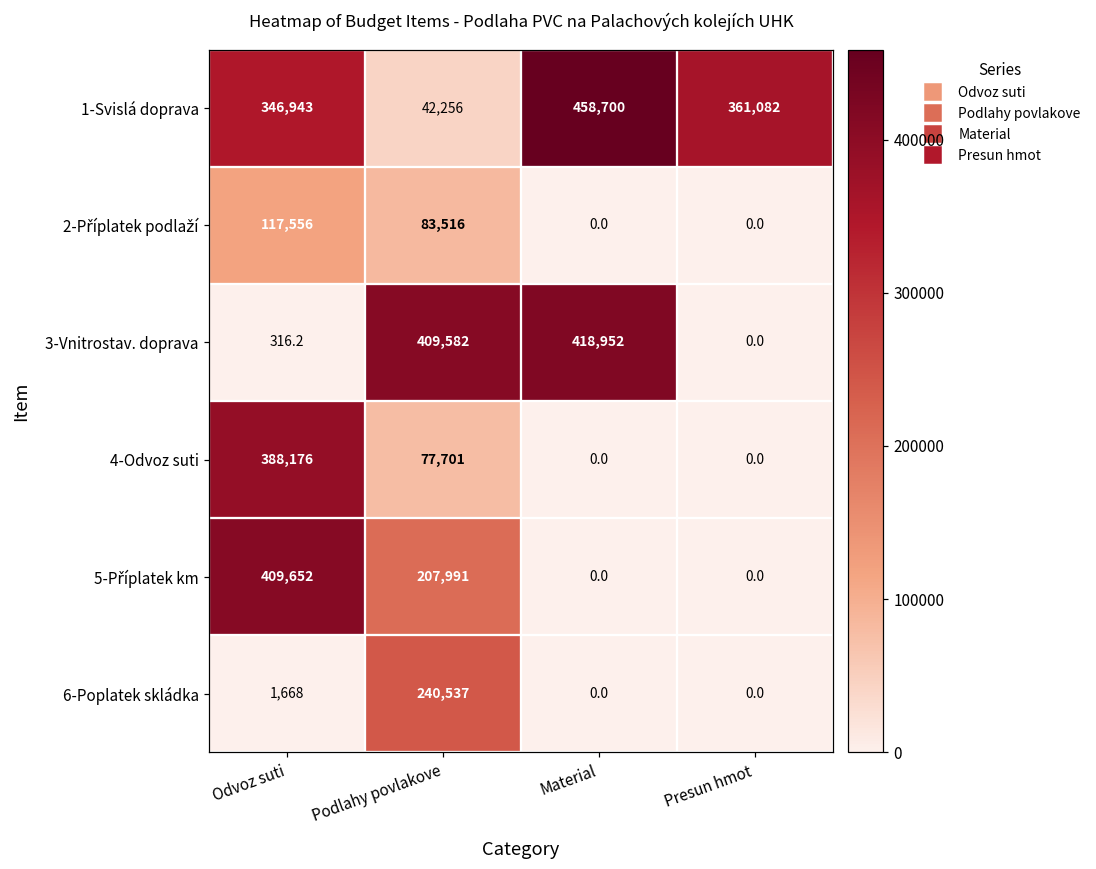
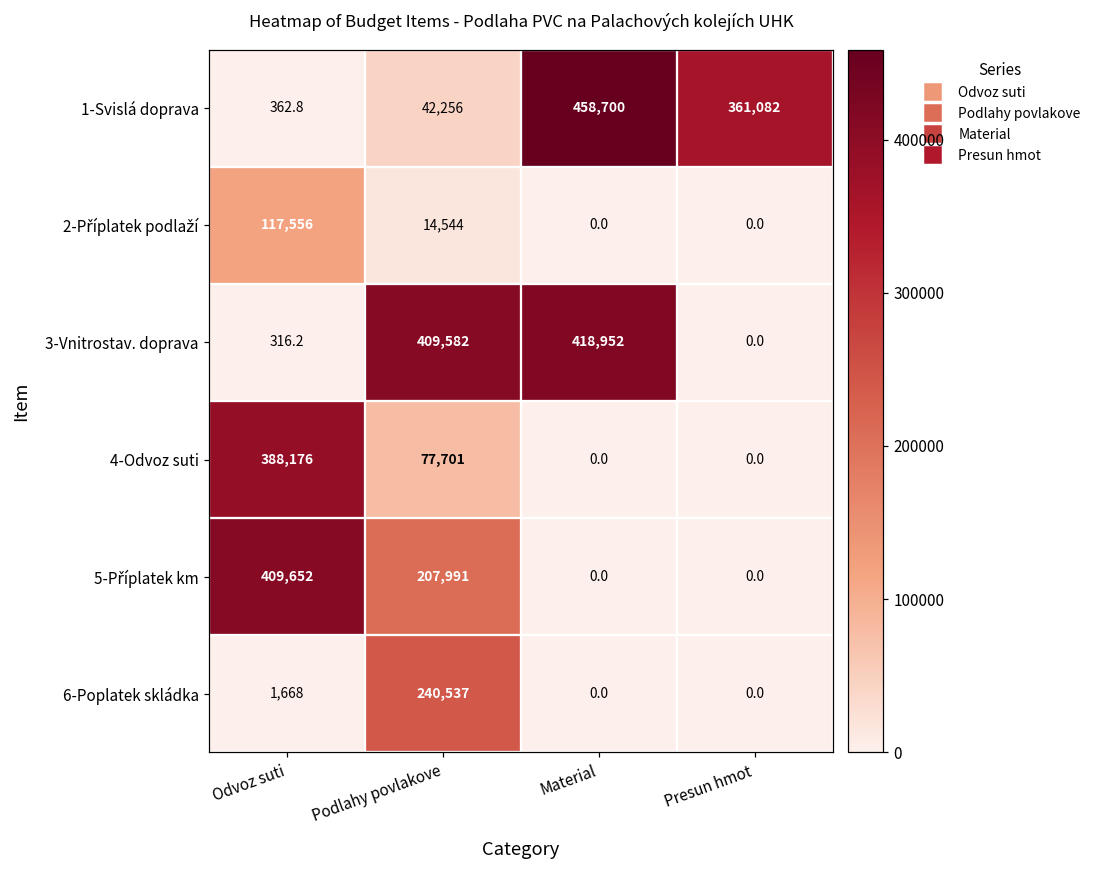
  {
    "1-Svislá doprava": {
-     "Odvoz suti": "346,943",
+     "Odvoz suti": "362.8",
      "Podlahy povlakove": "42,256",
      "Material": "458,700",
      "Presun hmot": "361,082"
    },
    "2-Příplatek podlaží": {
      "Odvoz suti": "117,556",
-     "Podlahy povlakove": "83,516",
+     "Podlahy povlakove": "14,544",
      "Material": "0.0",
      "Presun hmot": "0.0"
    },
    "3-Vnitrostav. doprava": {
      "Odvoz suti": "316.2",
      "Podlahy povlakove": "409,582",
      "Material": "418,952",
      "Presun hmot": "0.0"
    },
    "4-Odvoz suti": {
      "Odvoz suti": "388,176",
      "Podlahy povlakove": "77,701",
      "Material": "0.0",
      "Presun hmot": "0.0"
    },
    "5-Příplatek km": {
      "Odvoz suti": "409,652",
      "Podlahy povlakove": "207,991",
      "Material": "0.0",
      "Presun hmot": "0.0"
    },
    "6-Poplatek skládka": {
      "Odvoz suti": "1,668",
      "Podlahy povlakove": "240,537",
      "Material": "0.0",
      "Presun hmot": "0.0"
    }
  }
